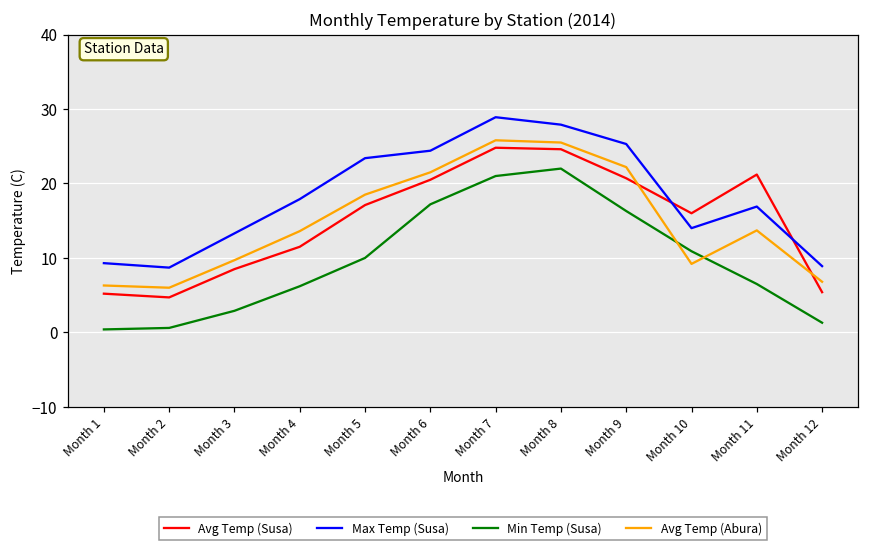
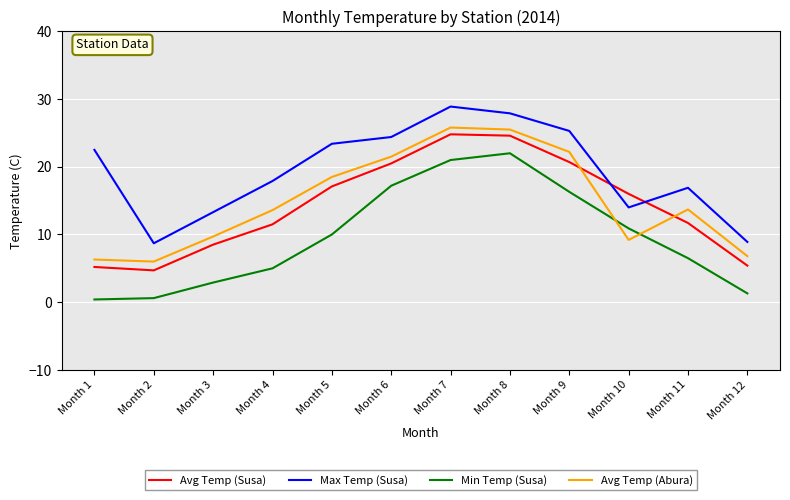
  {
    "Avg Temp (Susa)": {
      "Month 1": 5,
      "Month 2": 5,
      "Month 3": 9,
      "Month 4": 12,
      "Month 5": 17,
      "Month 6": 21,
      "Month 7": 25,
      "Month 8": 25,
      "Month 9": 21,
      "Month 10": 16,
-     "Month 11": 21,
+     "Month 11": 12,
      "Month 12": 5
    },
    "Max Temp (Susa)": {
-     "Month 1": 9,
+     "Month 1": 23,
      "Month 2": 9,
      "Month 3": 13,
      "Month 4": 18,
      "Month 5": 23,
      "Month 6": 24,
      "Month 7": 29,
      "Month 8": 28,
      "Month 9": 25,
      "Month 10": 14,
      "Month 11": 17,
      "Month 12": 9
    },
    "Min Temp (Susa)": {
      "Month 1": 0,
      "Month 2": 1,
      "Month 3": 3,
-     "Month 4": 6,
+     "Month 4": 5,
      "Month 5": 10,
      "Month 6": 17,
      "Month 7": 21,
      "Month 8": 22,
      "Month 9": 16,
      "Month 10": 11,
      "Month 11": 7,
      "Month 12": 1
    },
    "Avg Temp (Abura)": {
      "Month 1": 6,
      "Month 2": 6,
      "Month 3": 10,
      "Month 4": 14,
      "Month 5": 19,
      "Month 6": 22,
      "Month 7": 26,
      "Month 8": 26,
      "Month 9": 22,
      "Month 10": 9,
      "Month 11": 14,
      "Month 12": 7
    }
  }
